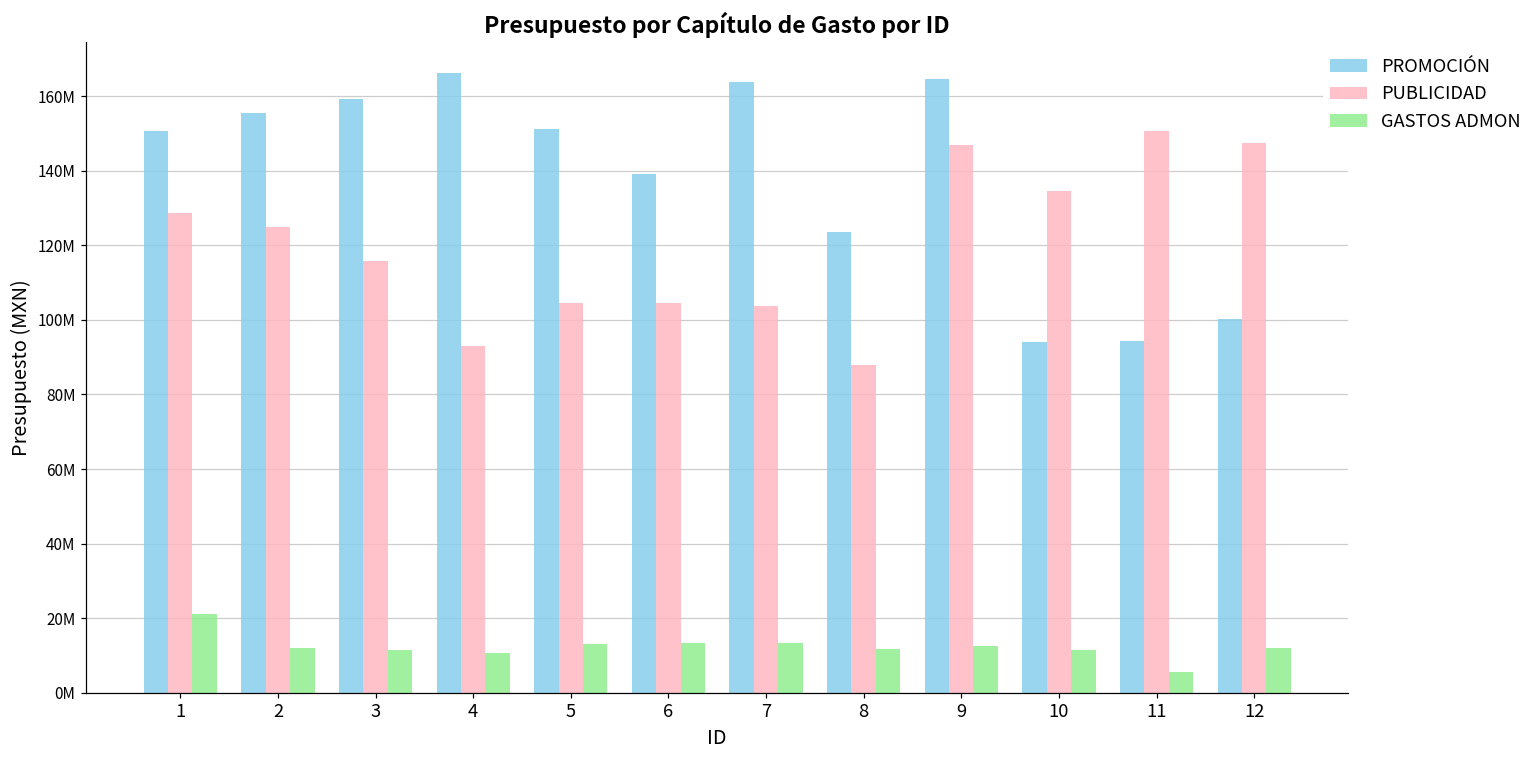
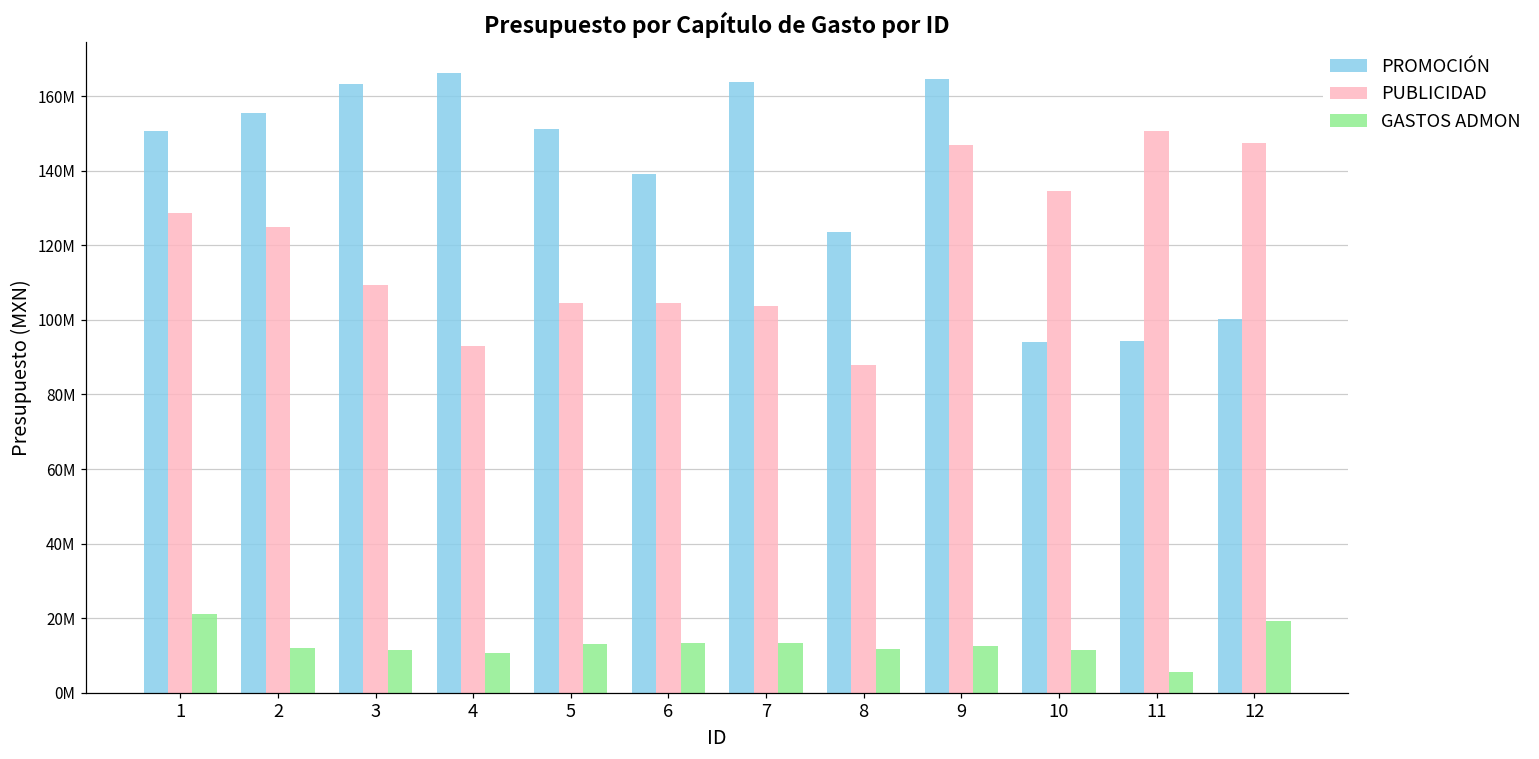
  {
    "PROMOCIÓN": {
      "1": 151000000,
      "2": 155000000,
-     "3": 159000000,
+     "3": 163000000,
      "4": 166000000,
      "5": 151000000,
      "6": 139000000,
      "7": 164000000,
      "8": 124000000,
      "9": 165000000,
      "10": 94000000,
      "11": 94000000,
      "12": 100000000
    },
    "PUBLICIDAD": {
      "1": 129000000,
      "2": 125000000,
-     "3": 116000000,
+     "3": 109000000,
      "4": 93000000,
      "5": 105000000,
      "6": 105000000,
      "7": 104000000,
      "8": 88000000,
      "9": 147000000,
      "10": 134000000,
      "11": 151000000,
      "12": 148000000
    },
    "GASTOS ADMON": {
      "1": 21000000,
      "2": 12000000,
      "3": 11000000,
      "4": 11000000,
      "5": 13000000,
      "6": 13000000,
      "7": 13000000,
      "8": 12000000,
      "9": 13000000,
      "10": 12000000,
      "11": 6000000,
-     "12": 12000000
+     "12": 19000000
    }
  }
